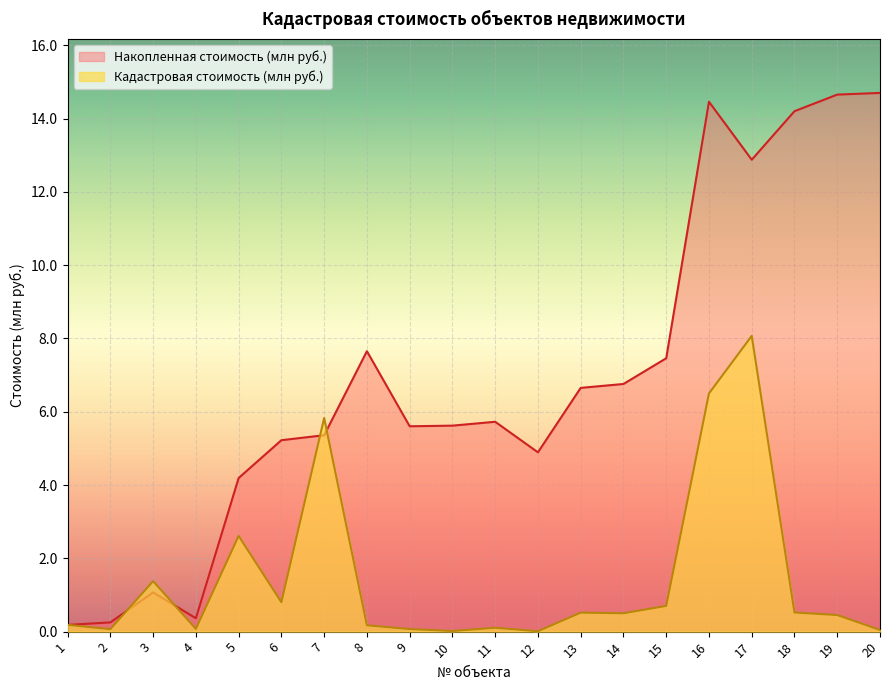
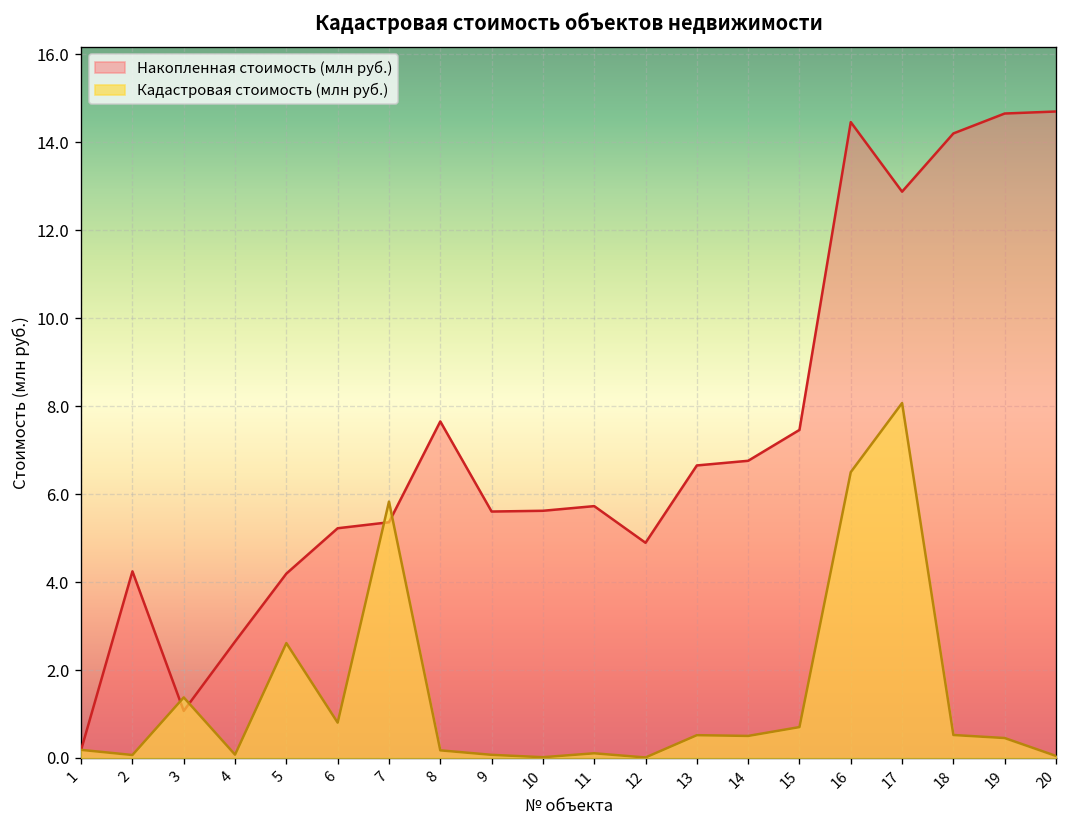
  {
    "Накопленная стоимость (млн руб.)": {
-     "2": 0.3,
+     "2": 4.2,
      "3": 1.1,
-     "4": 0.4,
+     "4": 2.6,
      "5": 4.2,
      "6": 5.2,
      "7": 5.4,
      "8": 7.7,
      "9": 5.6,
      "10": 5.6,
      "11": 5.7,
      "12": 4.9,
      "13": 6.7,
      "14": 6.8,
      "15": 7.5,
      "16": 14.5,
      "17": 12.9,
      "18": 14.2,
      "19": 14.7,
      "20": 14.7
    },
    "Кадастровая стоимость (млн руб.)": {
      "2": 0.1,
      "3": 1.4,
      "4": 0.1,
      "5": 2.6,
      "6": 0.8,
      "7": 5.8,
      "8": 0.2,
      "9": 0.1,
      "10": 0.0,
      "11": 0.1,
      "12": 0.0,
      "13": 0.5,
      "14": 0.5,
      "15": 0.7,
      "16": 6.5,
      "17": 8.1,
      "18": 0.5,
      "19": 0.5,
      "20": 0.0
    }
  }
